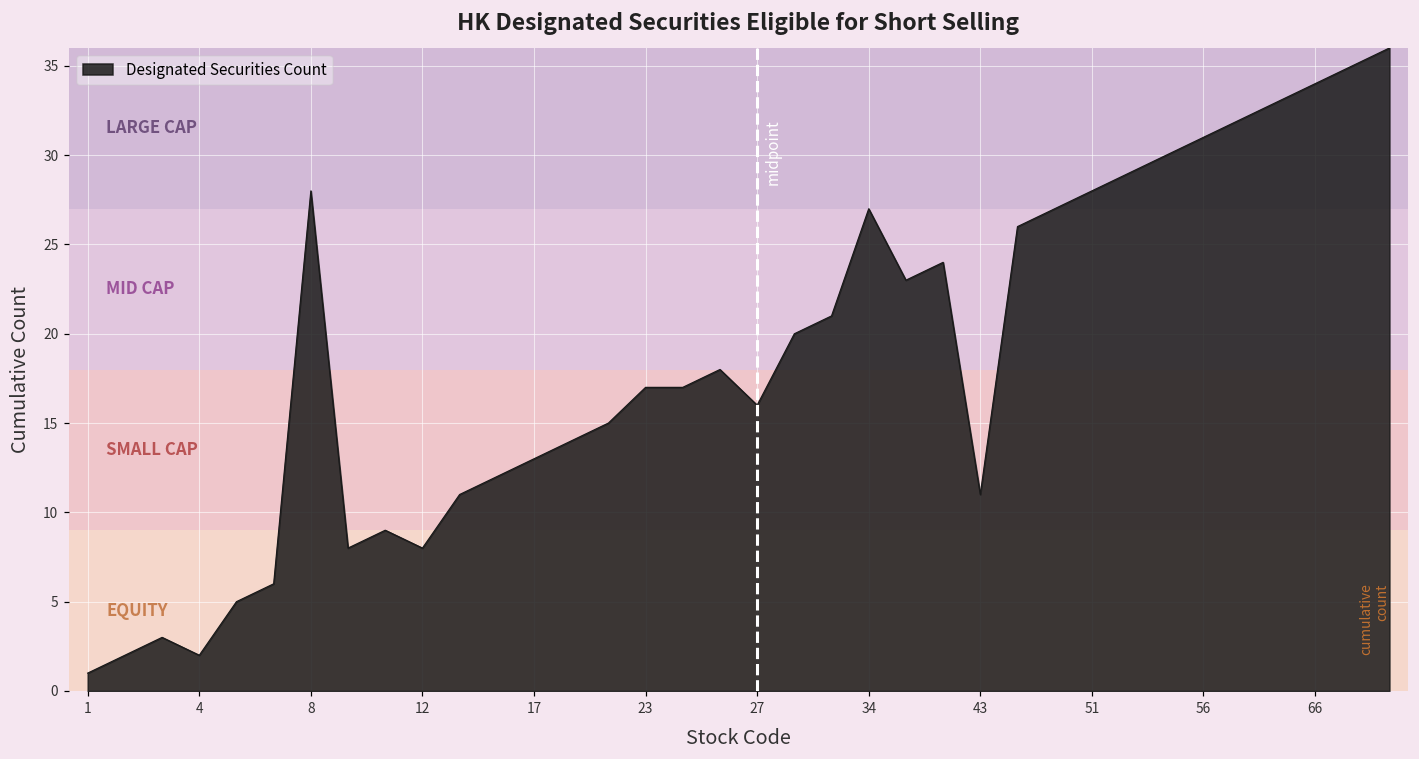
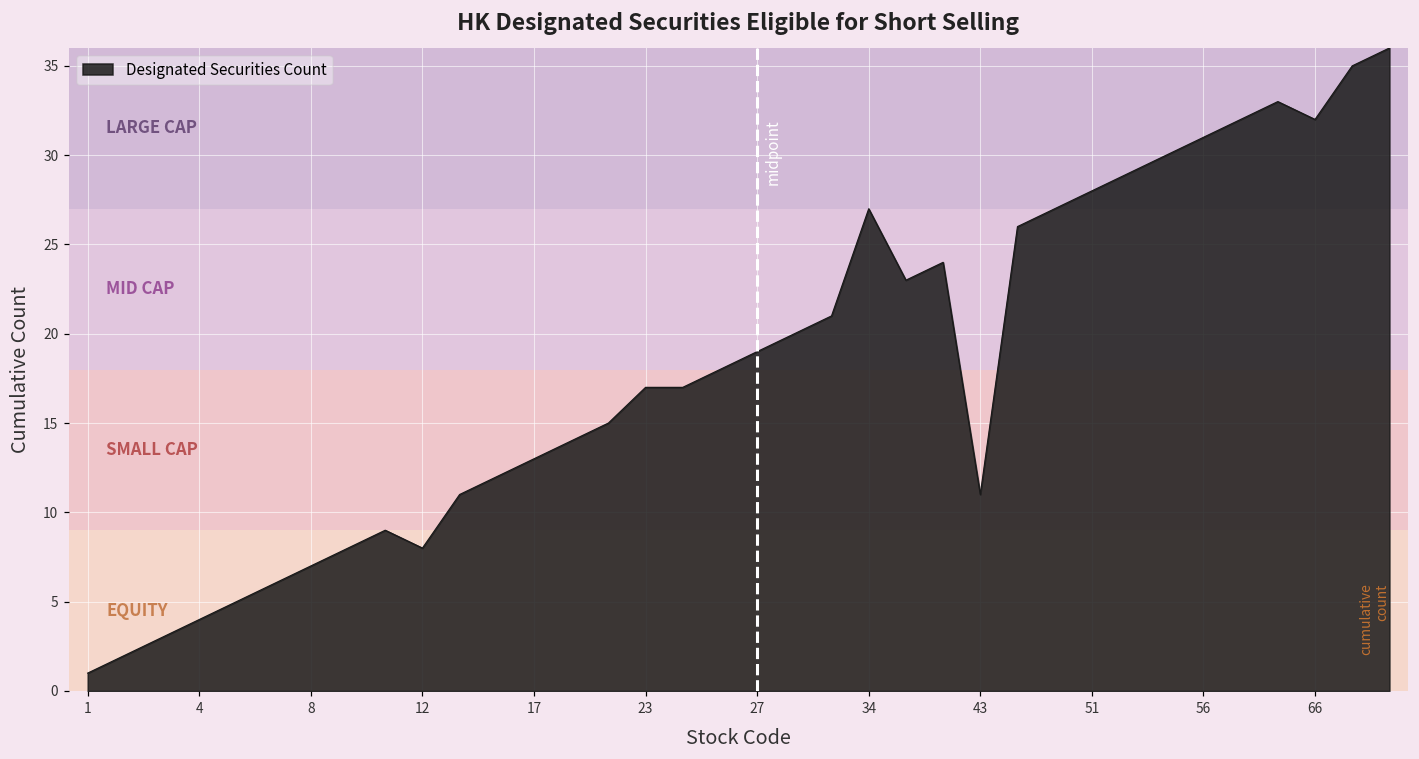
  {
    "1": 1,
-   "4": 2,
-   "8": 28,
+   "4": 4,
+   "8": 7,
    "12": 8,
    "17": 13,
    "23": 17,
-   "27": 16,
+   "27": 19,
    "34": 27,
    "43": 11,
    "51": 28,
    "56": 31,
-   "66": 34
+   "66": 32
  }
